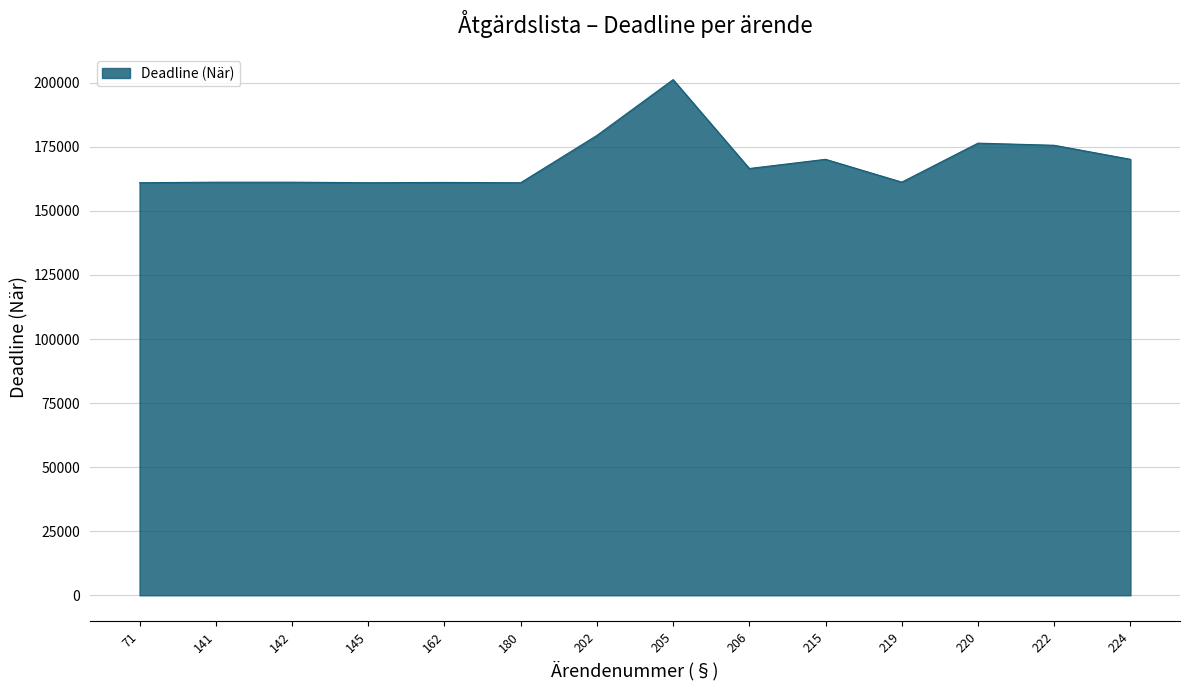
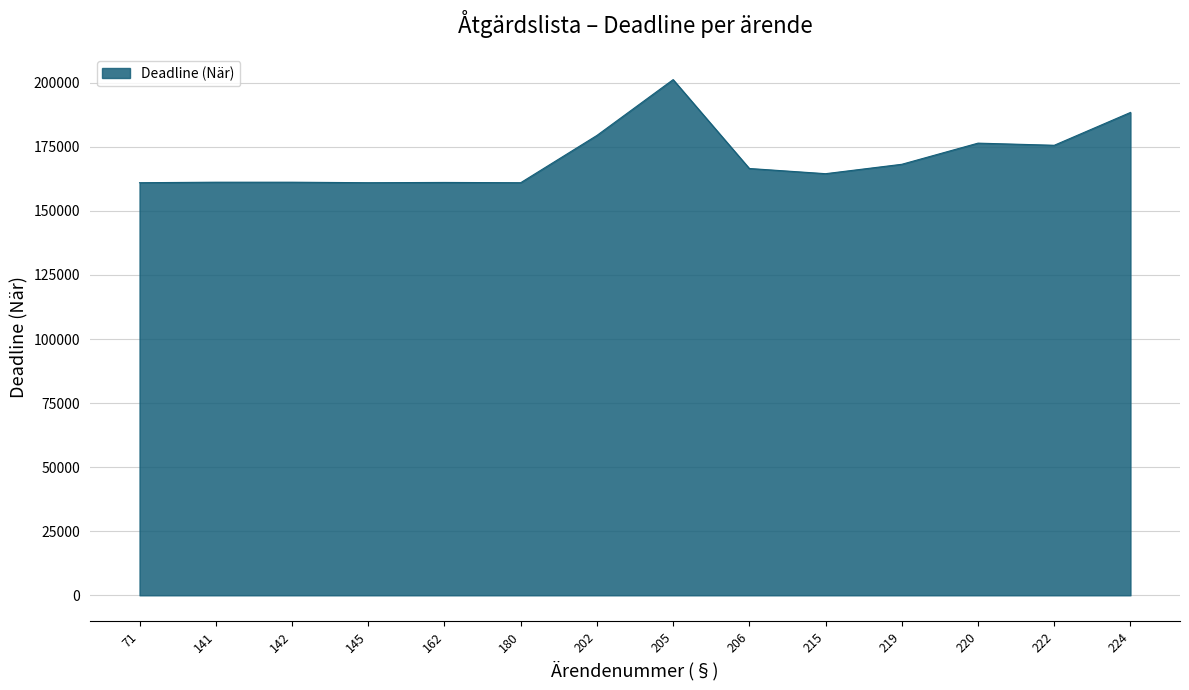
  {
    "71": 161000,
    "141": 161000,
    "142": 161000,
    "145": 161000,
    "162": 161000,
    "180": 161000,
    "202": 179000,
    "205": 201000,
    "206": 167000,
-   "215": 170000,
-   "219": 161000,
+   "215": 165000,
+   "219": 168000,
    "220": 176000,
    "222": 176000,
-   "224": 170000
+   "224": 188000
  }
